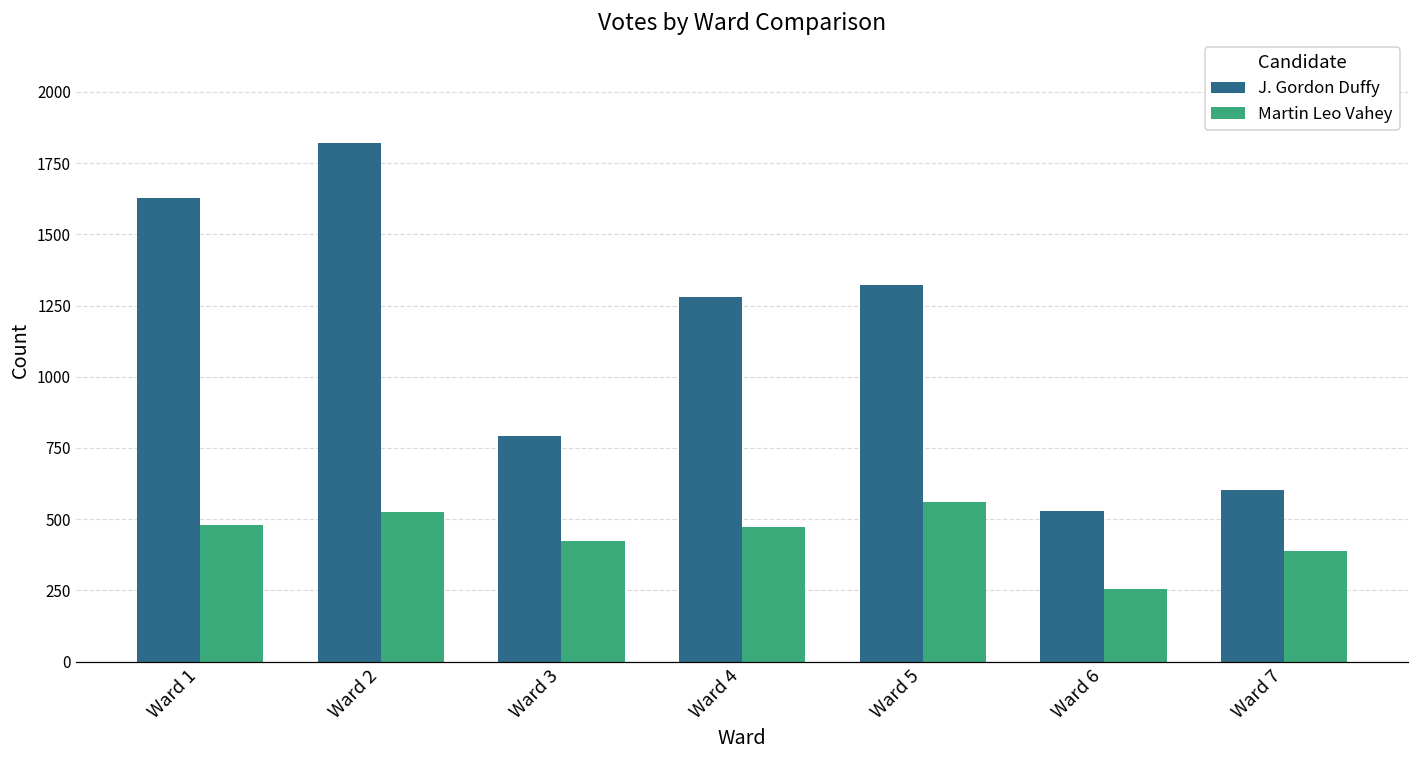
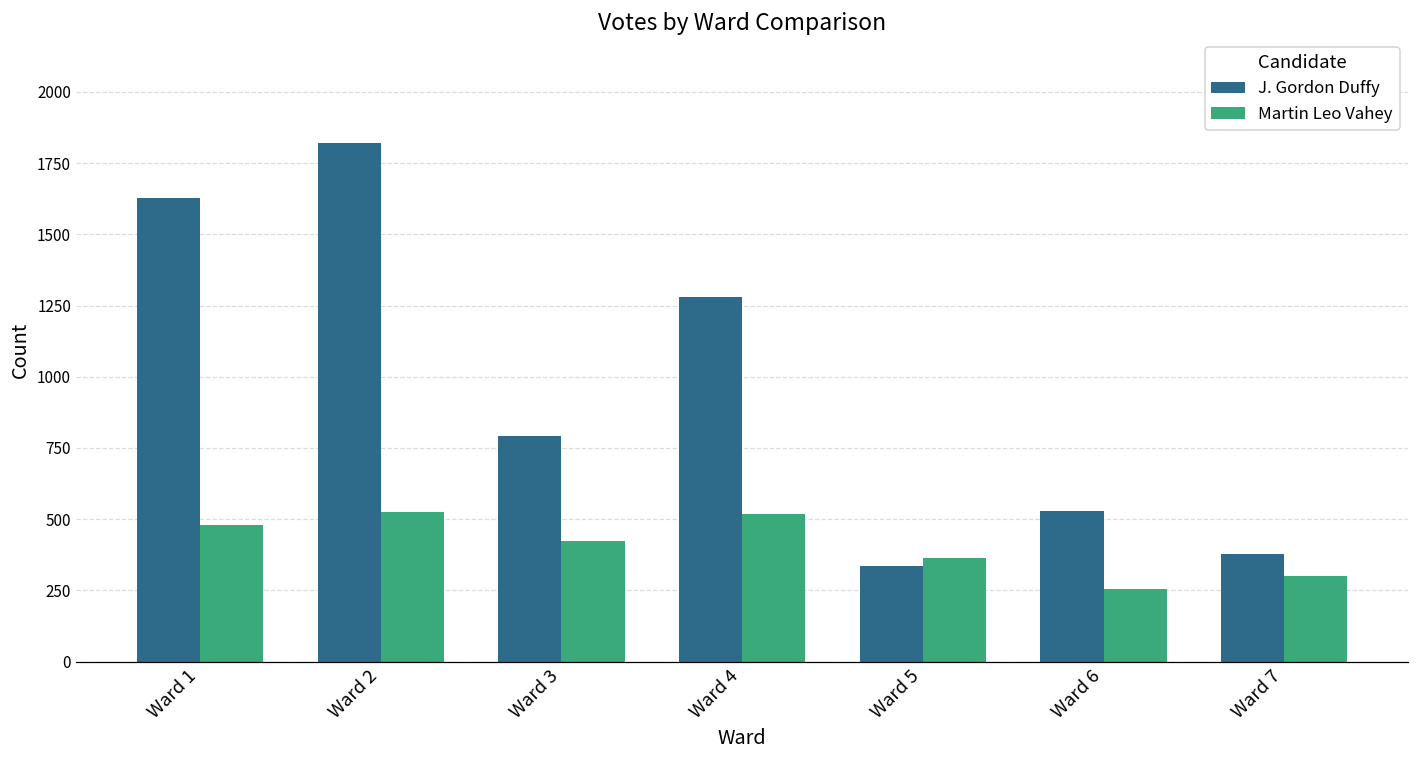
  {
    "J. Gordon Duffy": {
      "Ward 1": 1630,
      "Ward 2": 1820,
      "Ward 3": 790,
      "Ward 4": 1280,
-     "Ward 5": 1320,
+     "Ward 5": 340,
      "Ward 6": 530,
-     "Ward 7": 600
+     "Ward 7": 380
    },
    "Martin Leo Vahey": {
      "Ward 1": 480,
      "Ward 2": 520,
      "Ward 3": 420,
-     "Ward 4": 470,
-     "Ward 5": 560,
+     "Ward 4": 520,
+     "Ward 5": 360,
      "Ward 6": 250,
-     "Ward 7": 390
+     "Ward 7": 300
    }
  }
